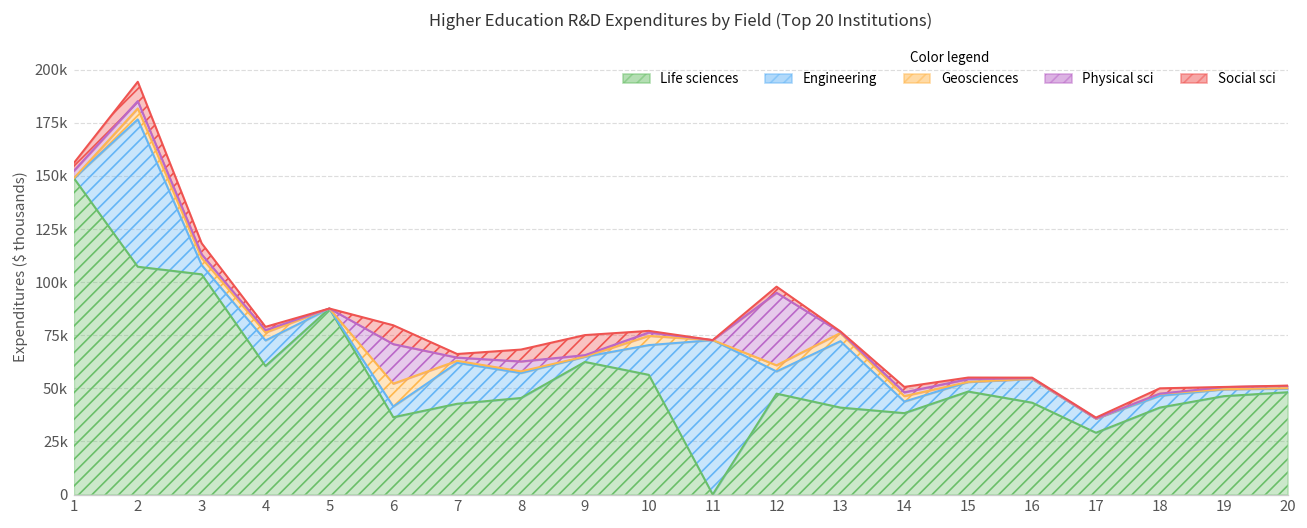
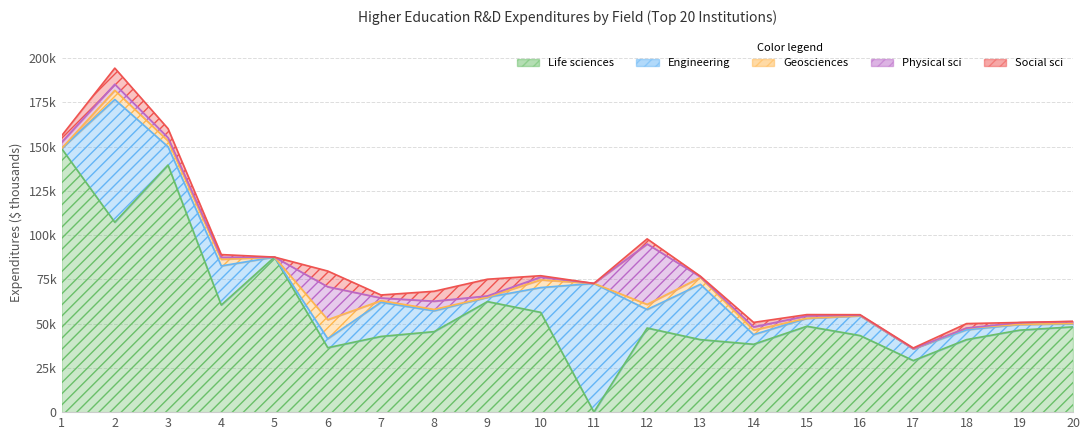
  {
    "Life sciences": {
      "2": 107000,
-     "3": 104000,
+     "3": 140000,
      "4": 61000,
      "6": 36000,
      "7": 43000,
      "8": 45000,
      "9": 62000,
      "10": 56000,
      "11": 0,
      "12": 48000,
      "13": 41000,
      "14": 38000,
      "15": 49000,
      "16": 43000,
      "17": 29000,
      "18": 41000,
      "19": 46000,
      "20": 48000
    },
    "Engineering": {
      "2": 177000,
-     "3": 4000,
-     "4": 12000,
+     "3": 10000,
+     "4": 22000,
      "6": 41000,
      "10": 70000,
      "12": 58000,
      "13": 72000,
      "14": 44000
    },
    "Physical sci": {
      "1": 152000,
      "2": 185000,
      "6": 71000,
      "7": 64000,
      "8": 63000,
      "12": 95000,
      "14": 48000
    }
  }
